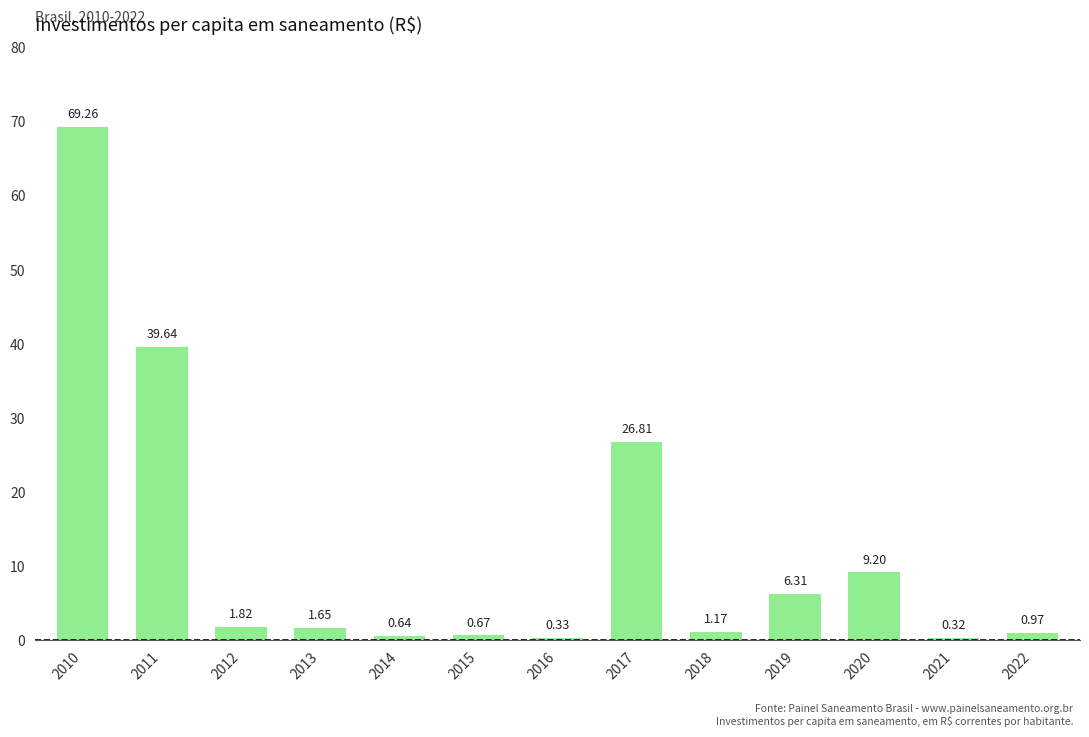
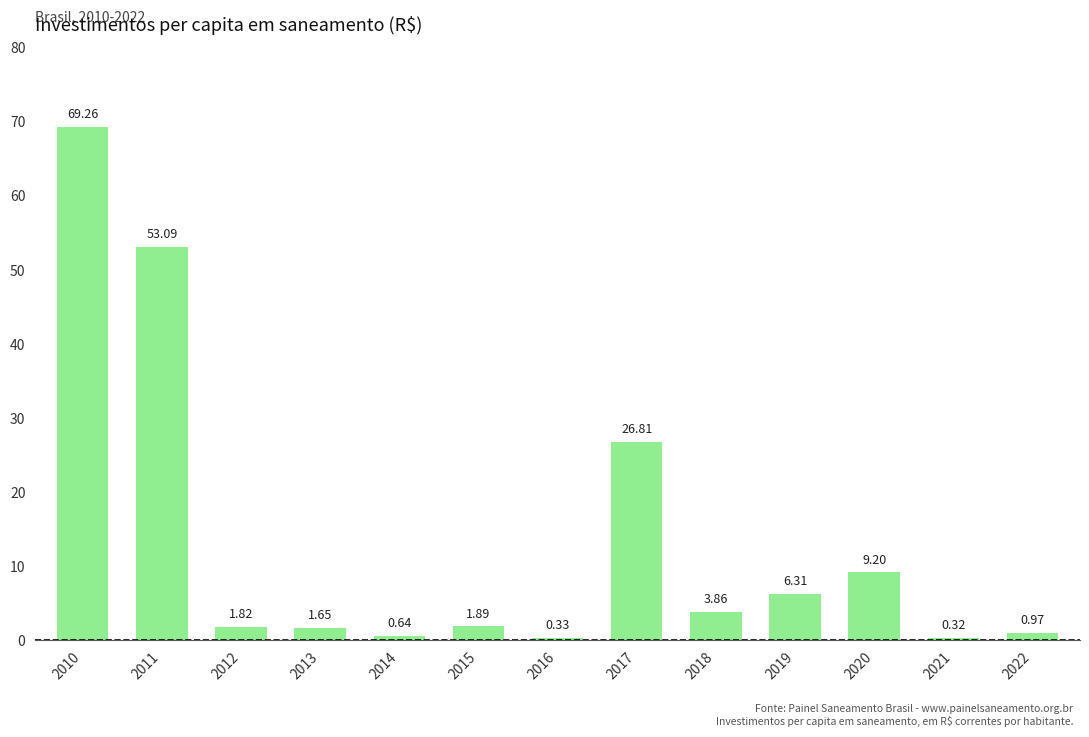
  {
    "2010": 69.26,
-   "2011": 39.64,
+   "2011": 53.09,
    "2012": 1.82,
    "2013": 1.65,
    "2014": 0.64,
-   "2015": 0.67,
+   "2015": 1.89,
    "2016": 0.33,
    "2017": 26.81,
-   "2018": 1.17,
+   "2018": 3.86,
    "2019": 6.31,
    "2020": 9.20,
    "2021": 0.32,
    "2022": 0.97
  }
